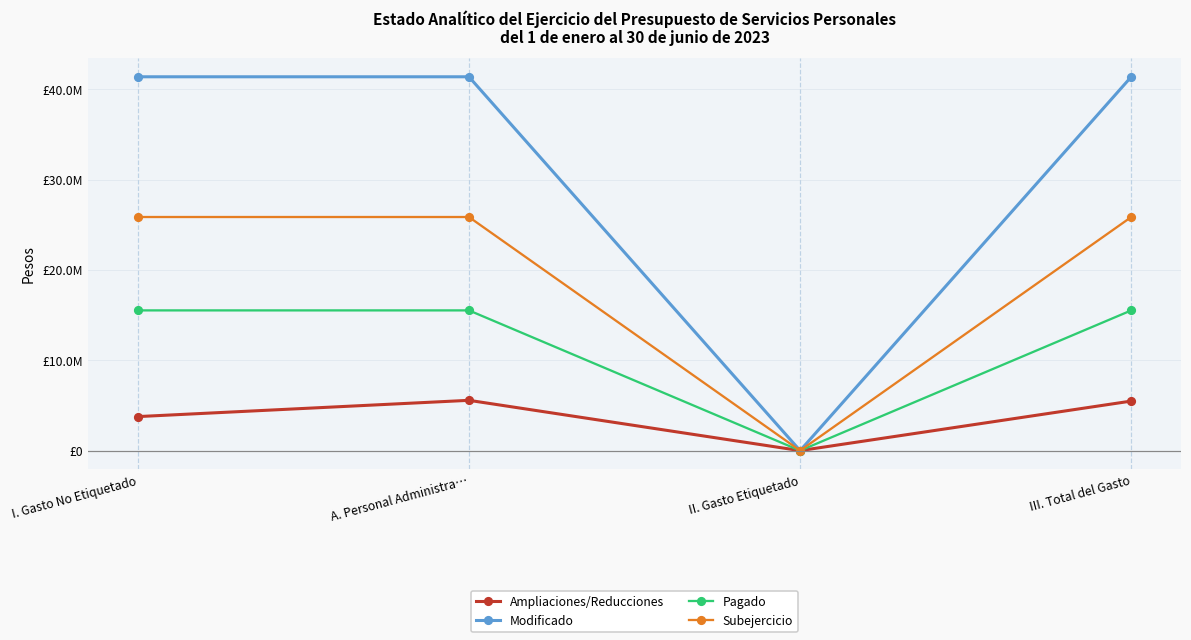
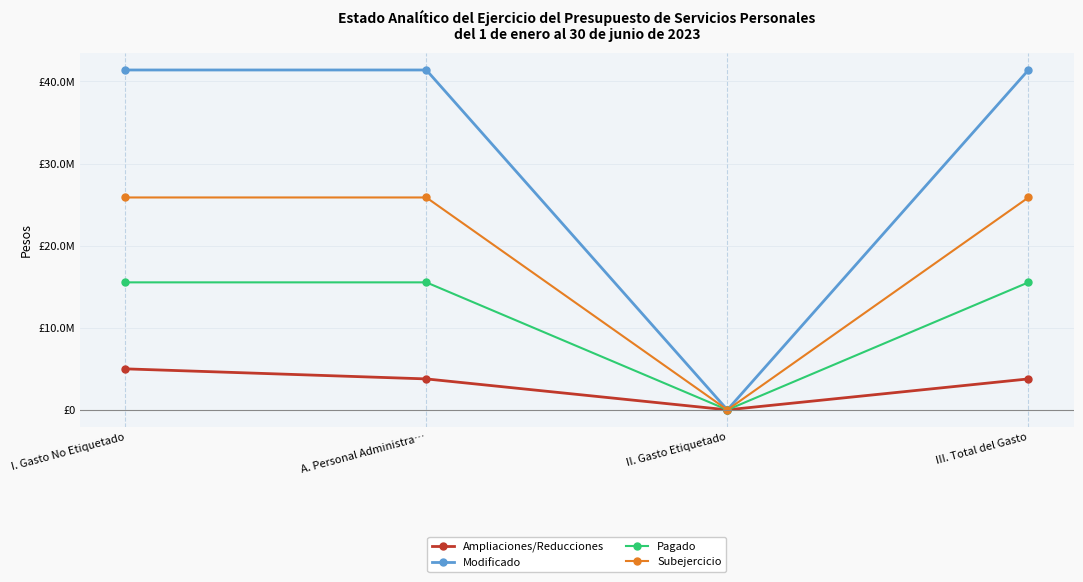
  {
    "Ampliaciones/Reducciones": {
-     "I. Gasto No Etiquetado": "£4000000",
-     "A. Personal Administra…": "£6000000",
-     "III. Total del Gasto": "£5000000"
+     "I. Gasto No Etiquetado": "£5000000",
+     "A. Personal Administra…": "£4000000",
+     "III. Total del Gasto": "£4000000"
    },
    "Modificado": {
      "I. Gasto No Etiquetado": "£41000000",
      "A. Personal Administra…": "£41000000",
      "III. Total del Gasto": "£41000000"
    },
    "Pagado": {
      "I. Gasto No Etiquetado": "£16000000",
      "A. Personal Administra…": "£16000000",
      "III. Total del Gasto": "£16000000"
    },
    "Subejercicio": {
      "I. Gasto No Etiquetado": "£26000000",
      "A. Personal Administra…": "£26000000",
      "III. Total del Gasto": "£26000000"
    }
  }
